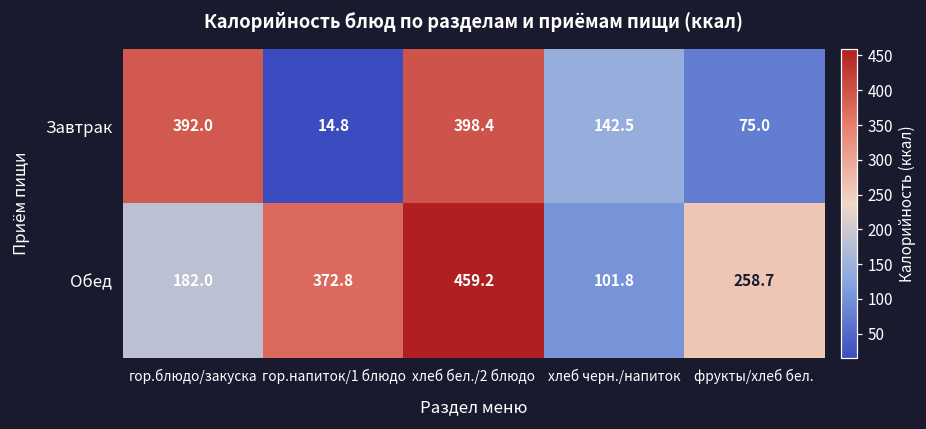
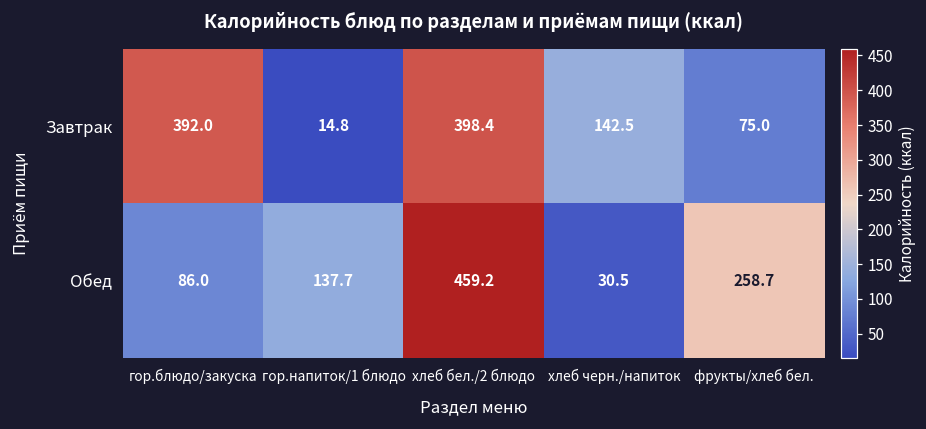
  {
    "Завтрак": {
      "гор.блюдо/закуска": 392.0,
      "гор.напиток/1 блюдо": 14.8,
      "хлеб бел./2 блюдо": 398.4,
      "хлеб черн./напиток": 142.5,
      "фрукты/хлеб бел.": 75.0
    },
    "Обед": {
-     "гор.блюдо/закуска": 182.0,
-     "гор.напиток/1 блюдо": 372.8,
+     "гор.блюдо/закуска": 86.0,
+     "гор.напиток/1 блюдо": 137.7,
      "хлеб бел./2 блюдо": 459.2,
-     "хлеб черн./напиток": 101.8,
+     "хлеб черн./напиток": 30.5,
      "фрукты/хлеб бел.": 258.7
    }
  }
